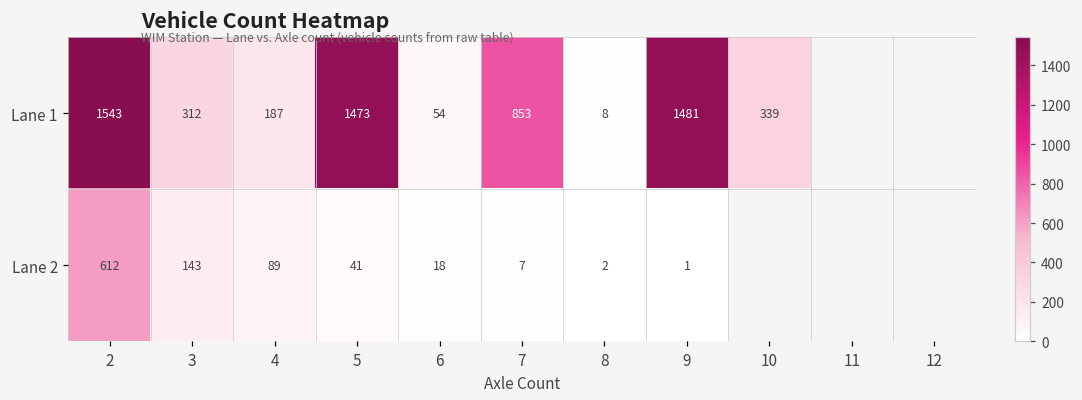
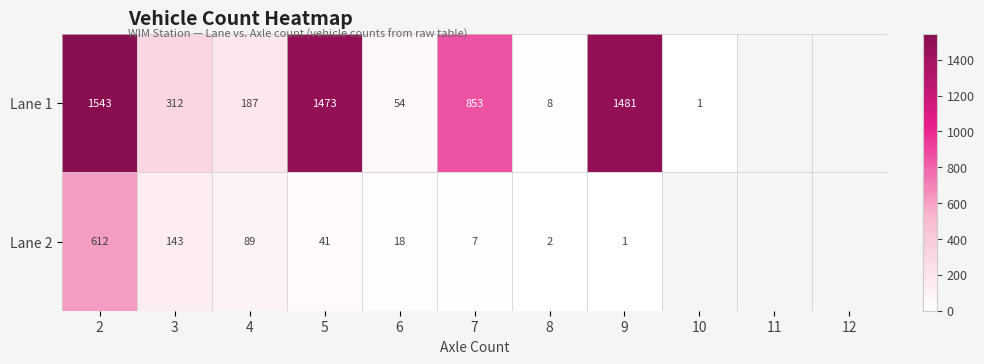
  {
    "Lane 1": {
      "2": 1543,
      "3": 312,
      "4": 187,
      "5": 1473,
      "6": 54,
      "7": 853,
      "8": 8,
      "9": 1481,
-     "10": 339
+     "10": 1
    },
    "Lane 2": {
      "2": 612,
      "3": 143,
      "4": 89,
      "5": 41,
      "6": 18,
      "7": 7,
      "8": 2,
      "9": 1
    }
  }
